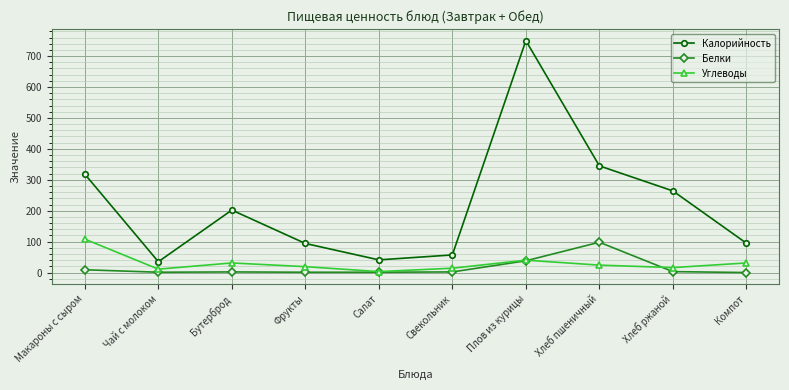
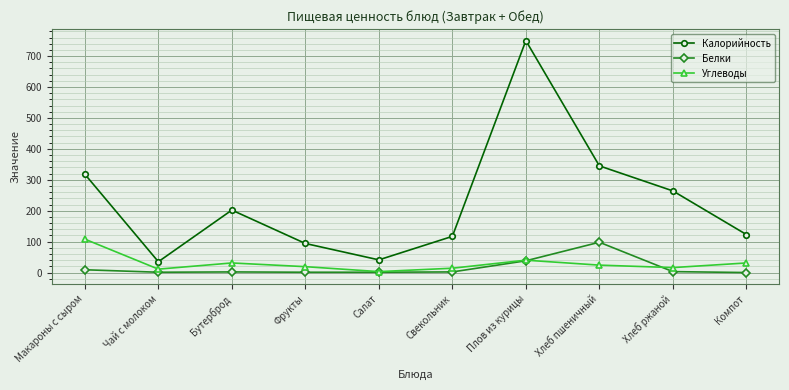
  {
    "Калорийность": {
      "Макароны с сыром": 320,
      "Чай с молоком": 40,
      "Бутерброд": 200,
      "Фрукты": 90,
      "Салат": 40,
-     "Свекольник": 60,
+     "Свекольник": 120,
      "Плов из курицы": 750,
      "Хлеб пшеничный": 350,
      "Хлеб ржаной": 260,
-     "Компот": 100
+     "Компот": 120
    },
    "Белки": {
      "Макароны с сыром": 10,
      "Чай с молоком": 0,
      "Бутерброд": 0,
      "Фрукты": 0,
      "Свекольник": 0,
      "Хлеб пшеничный": 100,
      "Хлеб ржаной": 0,
      "Компот": 0
    },
    "Углеводы": {
      "Макароны с сыром": 110,
      "Чай с молоком": 10,
      "Бутерброд": 30,
      "Фрукты": 20,
      "Свекольник": 10,
      "Хлеб пшеничный": 20,
      "Хлеб ржаной": 20,
      "Компот": 30
    }
  }
